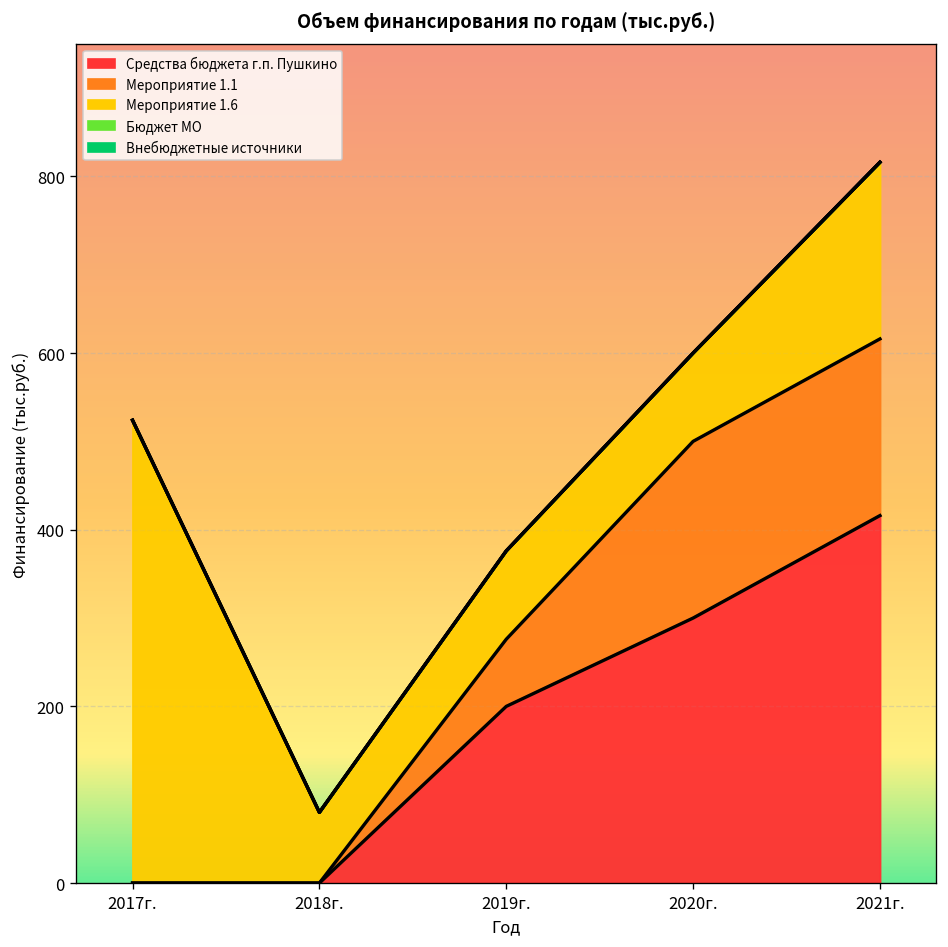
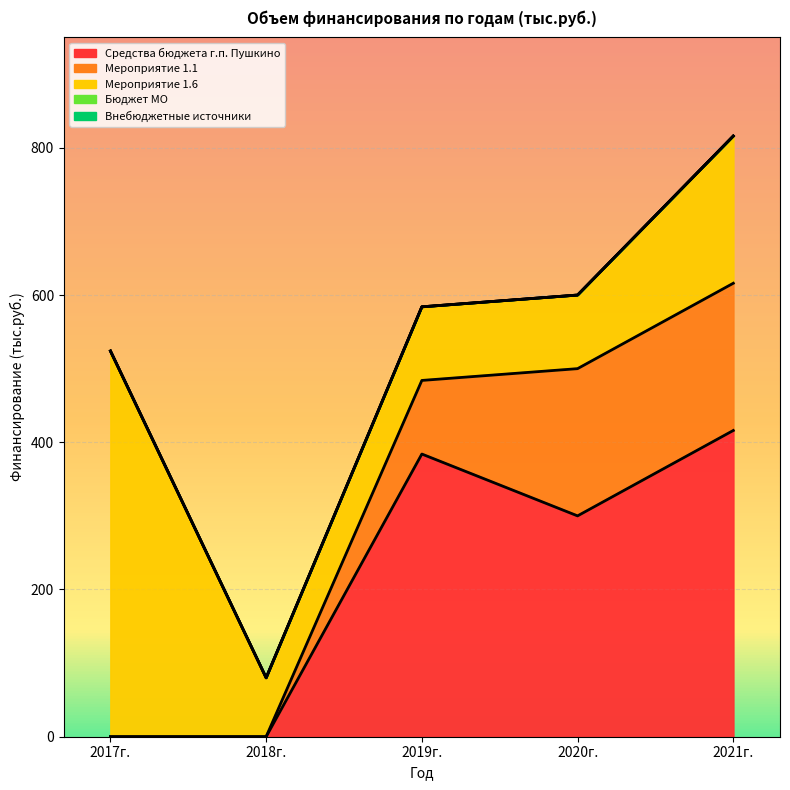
  {
    "Средства бюджета г.п. Пушкино": {
-     "2019г.": 200,
+     "2019г.": 380,
      "2020г.": 300,
      "2021г.": 420
    },
    "Мероприятие 1.1": {
-     "2019г.": 80,
+     "2019г.": 100,
      "2020г.": 200,
      "2021г.": 200
    }
  }
